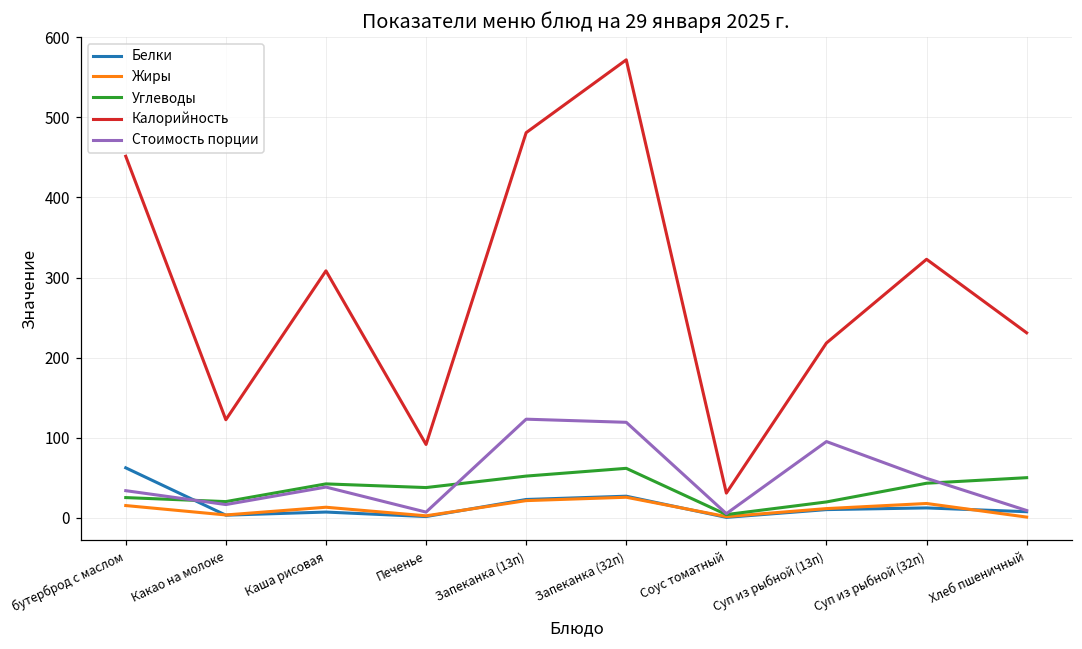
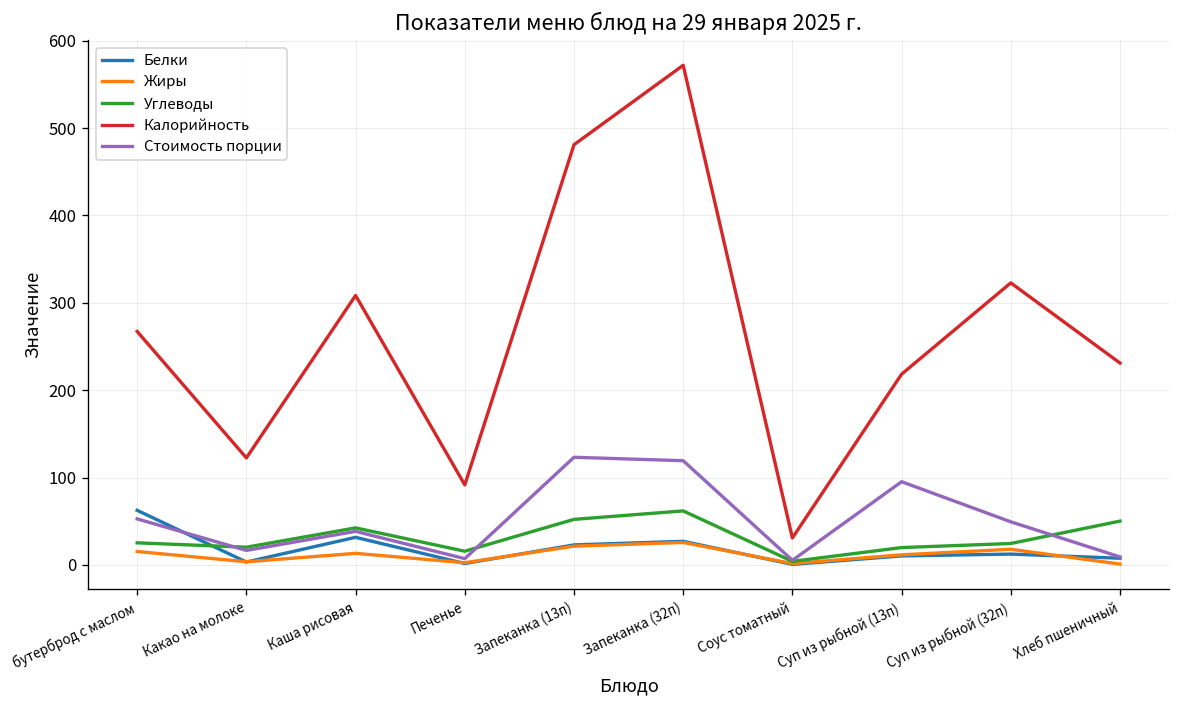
  {
    "Белки": {
      "бутерброд с маслом": 60,
-     "Каша рисовая": 10,
+     "Каша рисовая": 30,
      "Суп из рыбной (32п)": 10
    },
    "Жиры": {
      "бутерброд с маслом": 20,
      "Каша рисовая": 10,
      "Суп из рыбной (32п)": 20,
      "Хлеб пшеничный": 0
    },
    "Углеводы": {
      "бутерброд с маслом": 30,
      "Какао на молоке": 20,
      "Каша рисовая": 40,
-     "Печенье": 40,
+     "Печенье": 20,
      "Запеканка (13п)": 50,
      "Запеканка (32п)": 60,
      "Суп из рыбной (13п)": 20,
-     "Суп из рыбной (32п)": 40,
+     "Суп из рыбной (32п)": 20,
      "Хлеб пшеничный": 50
    },
    "Калорийность": {
-     "бутерброд с маслом": 450,
+     "бутерброд с маслом": 270,
      "Какао на молоке": 120,
      "Каша рисовая": 310,
      "Печенье": 90,
      "Запеканка (13п)": 480,
      "Запеканка (32п)": 570,
      "Соус томатный": 30,
      "Суп из рыбной (13п)": 220,
      "Суп из рыбной (32п)": 320,
      "Хлеб пшеничный": 230
    },
    "Стоимость порции": {
-     "бутерброд с маслом": 30,
+     "бутерброд с маслом": 50,
      "Какао на молоке": 20,
      "Каша рисовая": 40,
      "Печенье": 10,
      "Запеканка (13п)": 120,
      "Запеканка (32п)": 120,
      "Суп из рыбной (13п)": 100,
      "Суп из рыбной (32п)": 50
    }
  }
